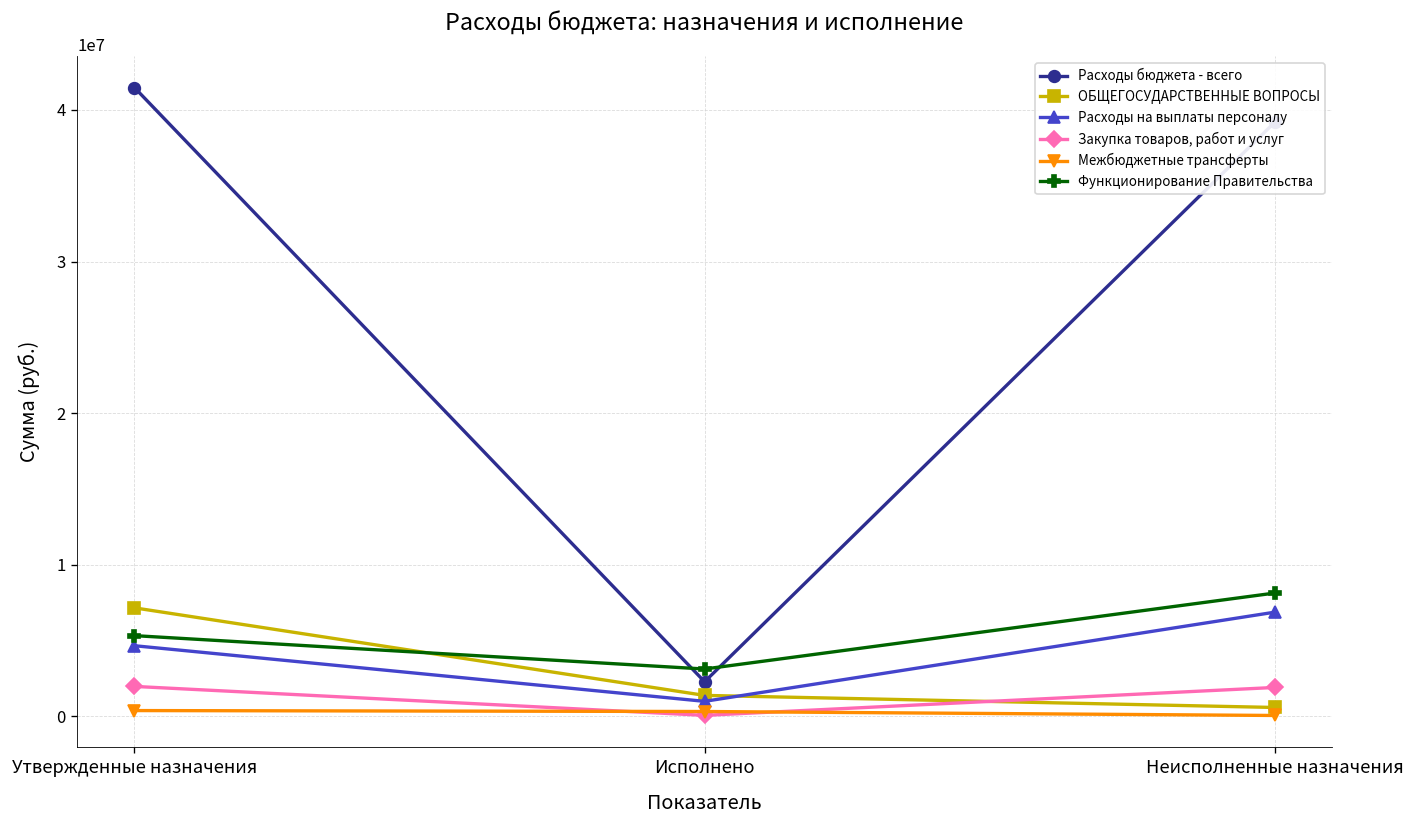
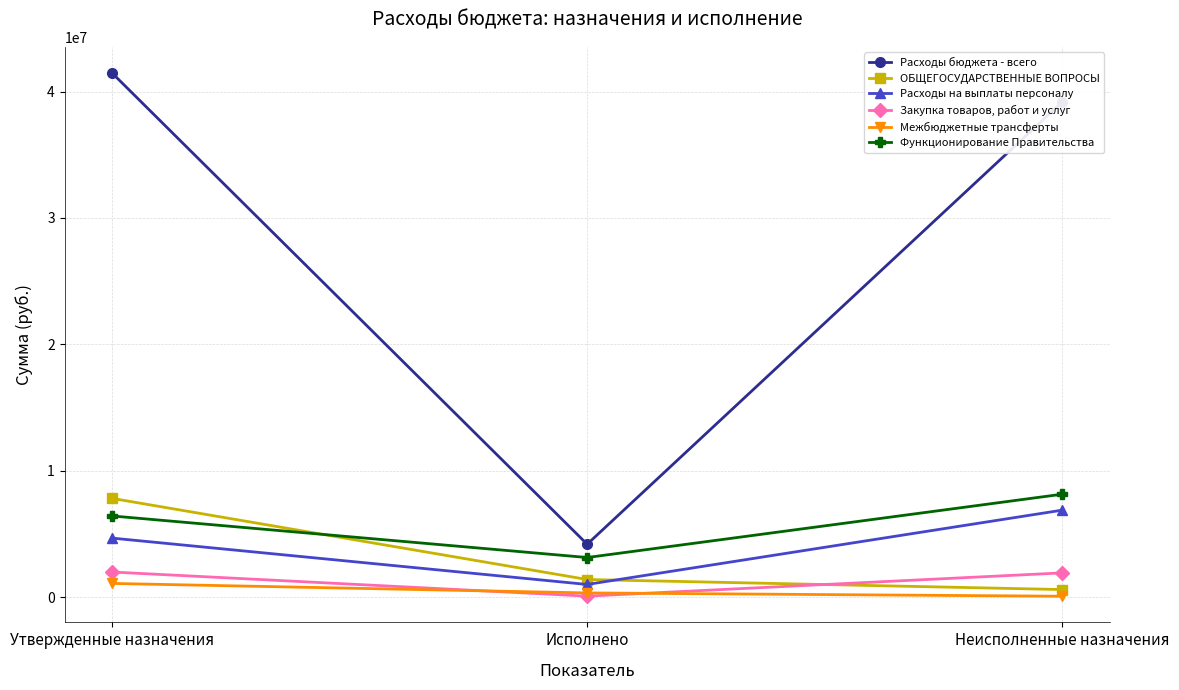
  {
    "Расходы бюджета - всего": {
      "Утвержденные назначения": 41500000,
-     "Исполнено": 2300000
+     "Исполнено": 4200000
    },
    "ОБЩЕГОСУДАРСТВЕННЫЕ ВОПРОСЫ": {
-     "Утвержденные назначения": 7200000,
+     "Утвержденные назначения": 7800000,
      "Исполнено": 1400000,
      "Неисполненные назначения": 600000
    },
    "Расходы на выплаты персоналу": {
      "Утвержденные назначения": 4700000,
      "Исполнено": 1000000,
      "Неисполненные назначения": 6900000
    },
    "Закупка товаров, работ и услуг": {
      "Утвержденные назначения": 2000000,
      "Исполнено": 100000,
      "Неисполненные назначения": 1900000
    },
    "Межбюджетные трансферты": {
-     "Утвержденные назначения": 400000,
+     "Утвержденные назначения": 1100000,
      "Исполнено": 300000,
      "Неисполненные назначения": 100000
    },
    "Функционирование Правительства": {
-     "Утвержденные назначения": 5300000,
+     "Утвержденные назначения": 6400000,
      "Исполнено": 3100000,
      "Неисполненные назначения": 8100000
    }
  }
